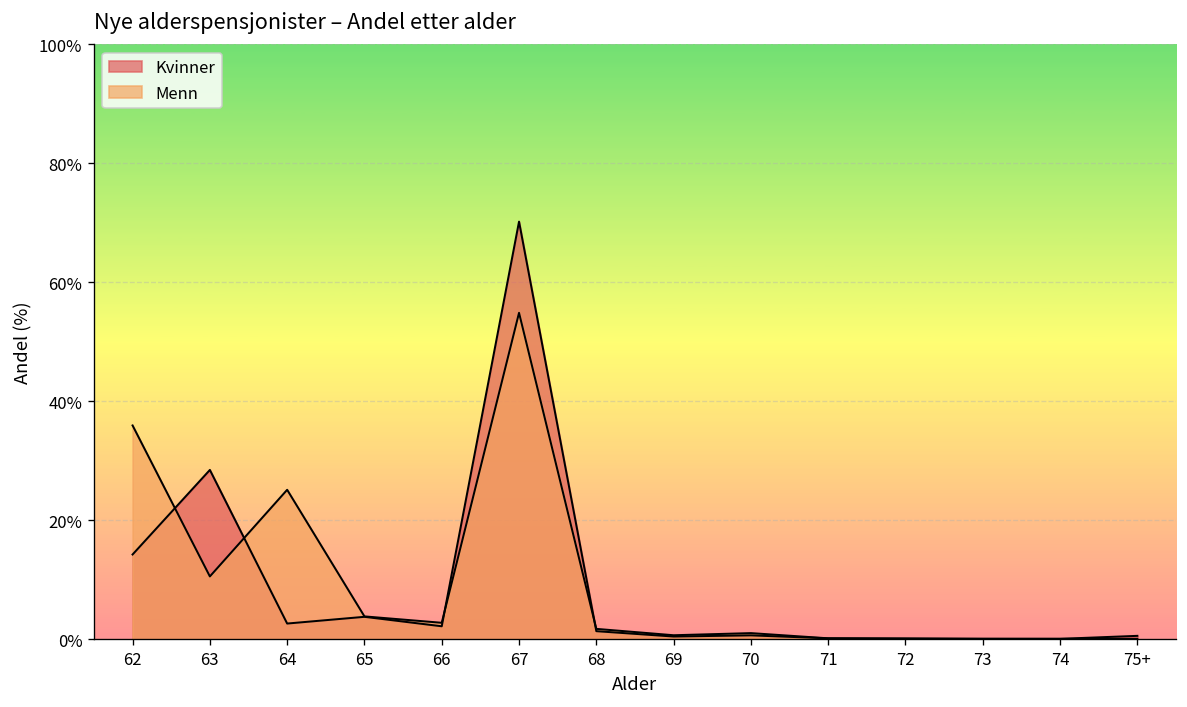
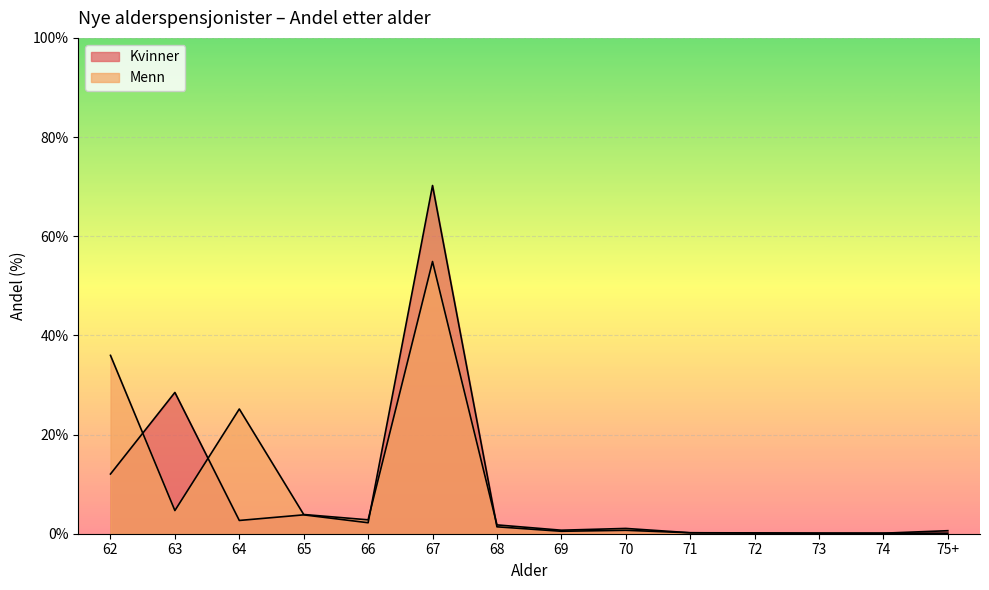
  {
    "Kvinner": {
-     "62": "14%",
+     "62": "12%",
      "63": "28%",
      "64": "3%",
      "66": "2%",
      "67": "70%"
    },
    "Menn": {
      "62": "36%",
-     "63": "11%",
+     "63": "5%",
      "64": "25%",
      "66": "3%",
      "67": "55%"
    }
  }
